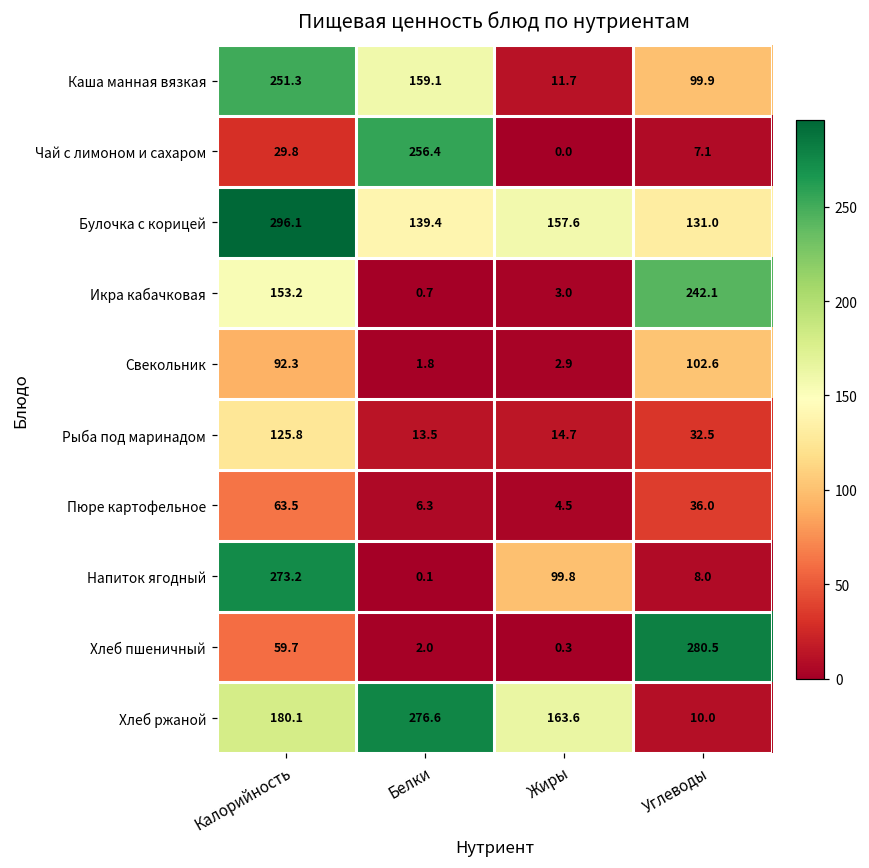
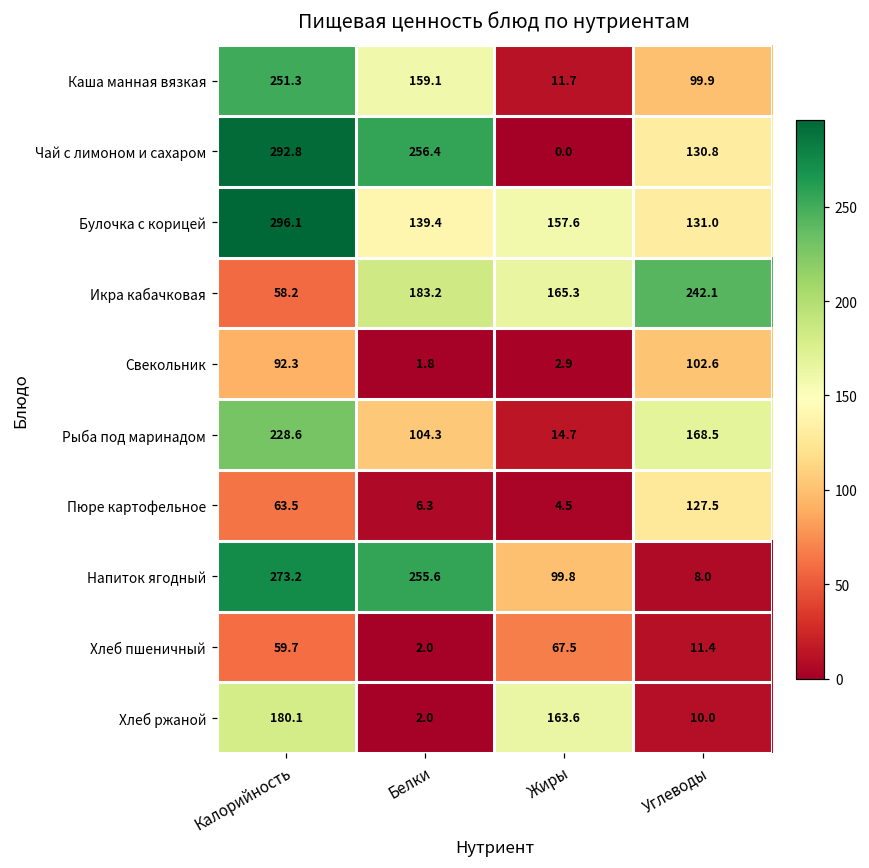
  {
    "Каша манная вязкая": {
      "Калорийность": 251.3,
      "Белки": 159.1,
      "Жиры": 11.7,
      "Углеводы": 99.9
    },
    "Чай с лимоном и сахаром": {
-     "Калорийность": 29.8,
+     "Калорийность": 292.8,
      "Белки": 256.4,
      "Жиры": 0.0,
-     "Углеводы": 7.1
+     "Углеводы": 130.8
    },
    "Булочка с корицей": {
      "Калорийность": 296.1,
      "Белки": 139.4,
      "Жиры": 157.6,
      "Углеводы": 131.0
    },
    "Икра кабачковая": {
-     "Калорийность": 153.2,
-     "Белки": 0.7,
-     "Жиры": 3.0,
+     "Калорийность": 58.2,
+     "Белки": 183.2,
+     "Жиры": 165.3,
      "Углеводы": 242.1
    },
    "Свекольник": {
      "Калорийность": 92.3,
      "Белки": 1.8,
      "Жиры": 2.9,
      "Углеводы": 102.6
    },
    "Рыба под маринадом": {
-     "Калорийность": 125.8,
-     "Белки": 13.5,
+     "Калорийность": 228.6,
+     "Белки": 104.3,
      "Жиры": 14.7,
-     "Углеводы": 32.5
+     "Углеводы": 168.5
    },
    "Пюре картофельное": {
      "Калорийность": 63.5,
      "Белки": 6.3,
      "Жиры": 4.5,
-     "Углеводы": 36.0
+     "Углеводы": 127.5
    },
    "Напиток ягодный": {
      "Калорийность": 273.2,
-     "Белки": 0.1,
+     "Белки": 255.6,
      "Жиры": 99.8,
      "Углеводы": 8.0
    },
    "Хлеб пшеничный": {
      "Калорийность": 59.7,
      "Белки": 2.0,
-     "Жиры": 0.3,
-     "Углеводы": 280.5
+     "Жиры": 67.5,
+     "Углеводы": 11.4
    },
    "Хлеб ржаной": {
      "Калорийность": 180.1,
-     "Белки": 276.6,
+     "Белки": 2.0,
      "Жиры": 163.6,
      "Углеводы": 10.0
    }
  }
